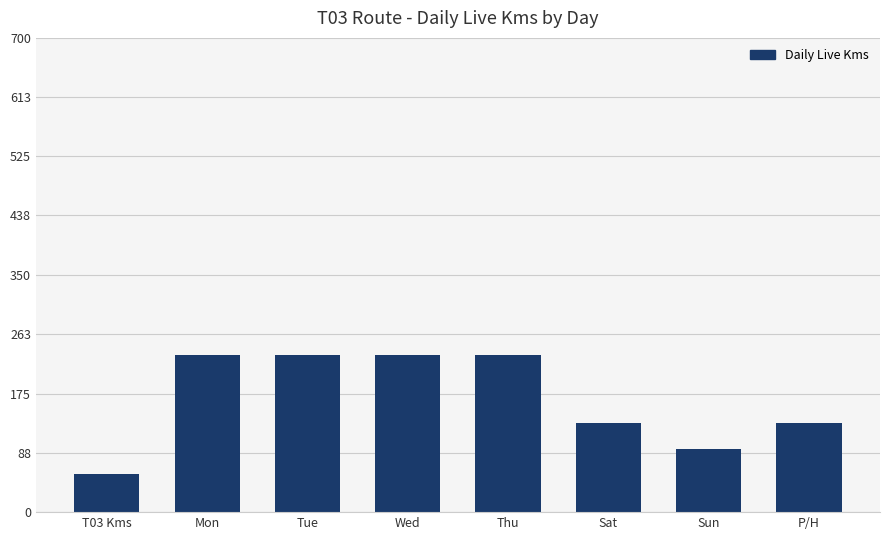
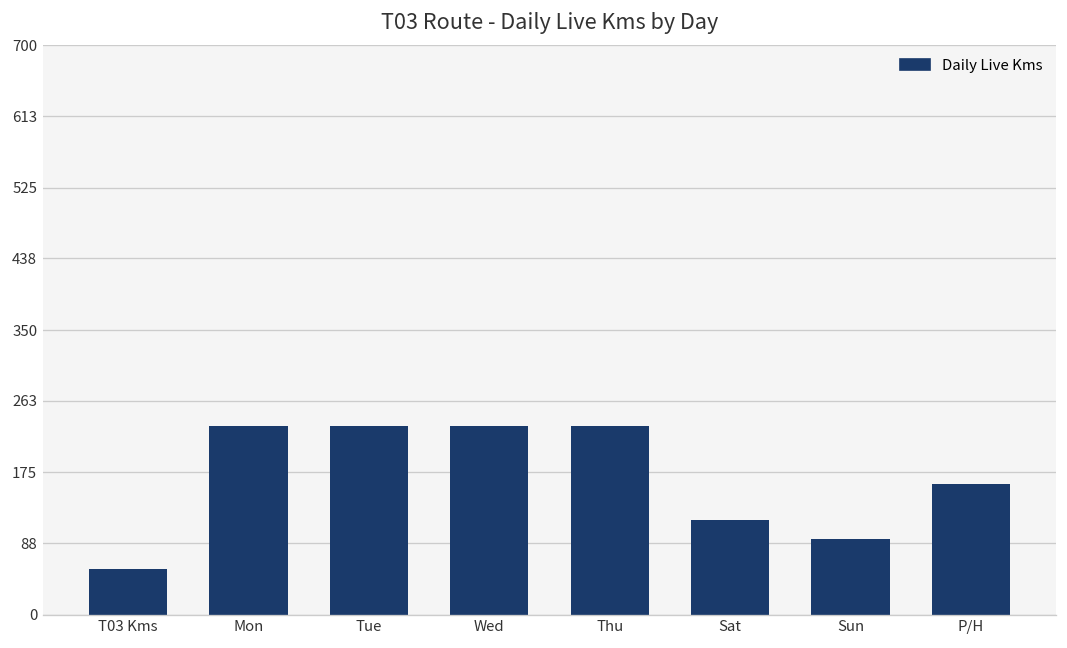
  {
    "T03 Kms": 60,
    "Mon": 230,
    "Tue": 230,
    "Wed": 230,
    "Thu": 230,
-   "Sat": 130,
+   "Sat": 120,
    "Sun": 90,
-   "P/H": 130
+   "P/H": 160
  }
